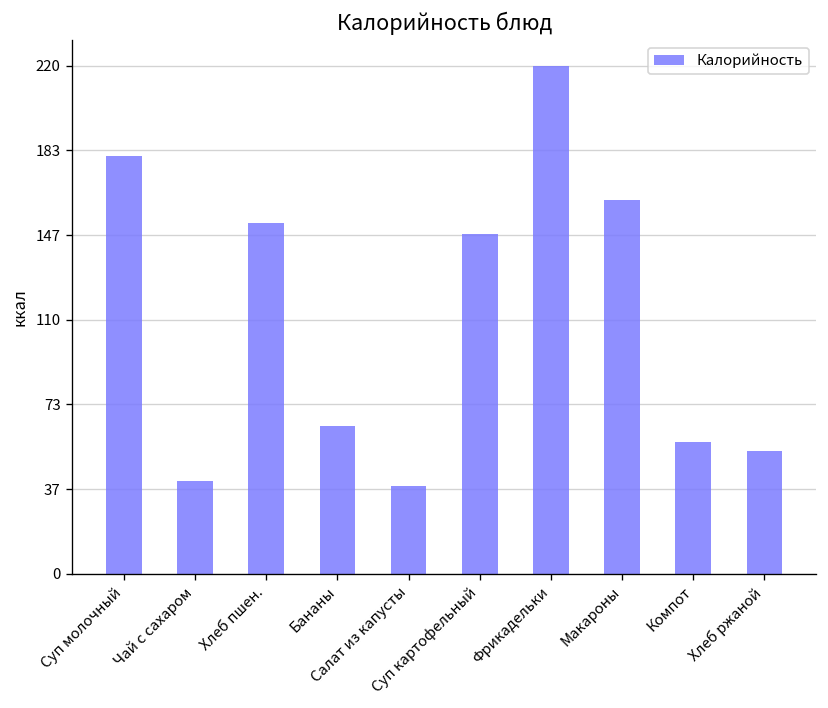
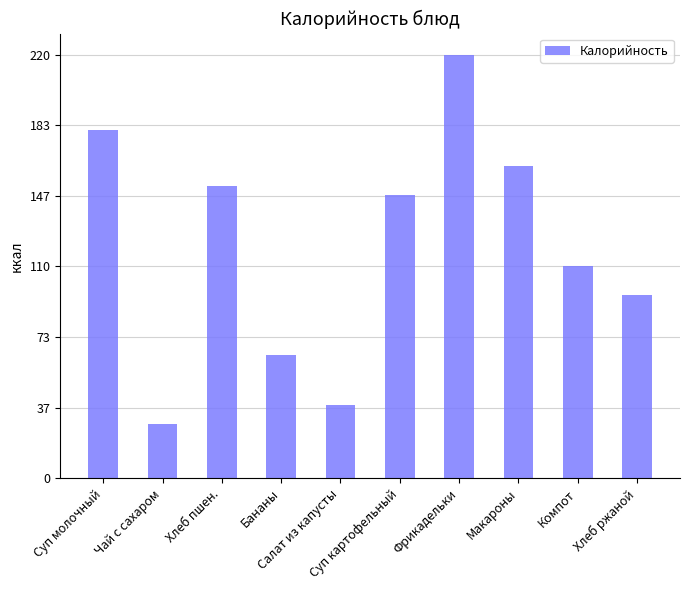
  {
    "Суп молочный": 181,
-   "Чай с сахаром": 40,
+   "Чай с сахаром": 28,
    "Хлеб пшен.": 152,
    "Бананы": 64,
    "Салат из капусты": 38,
    "Суп картофельный": 147,
    "Фрикадельки": 220,
    "Макароны": 162,
-   "Компот": 57,
-   "Хлеб ржаной": 53
+   "Компот": 110,
+   "Хлеб ржаной": 95
  }
